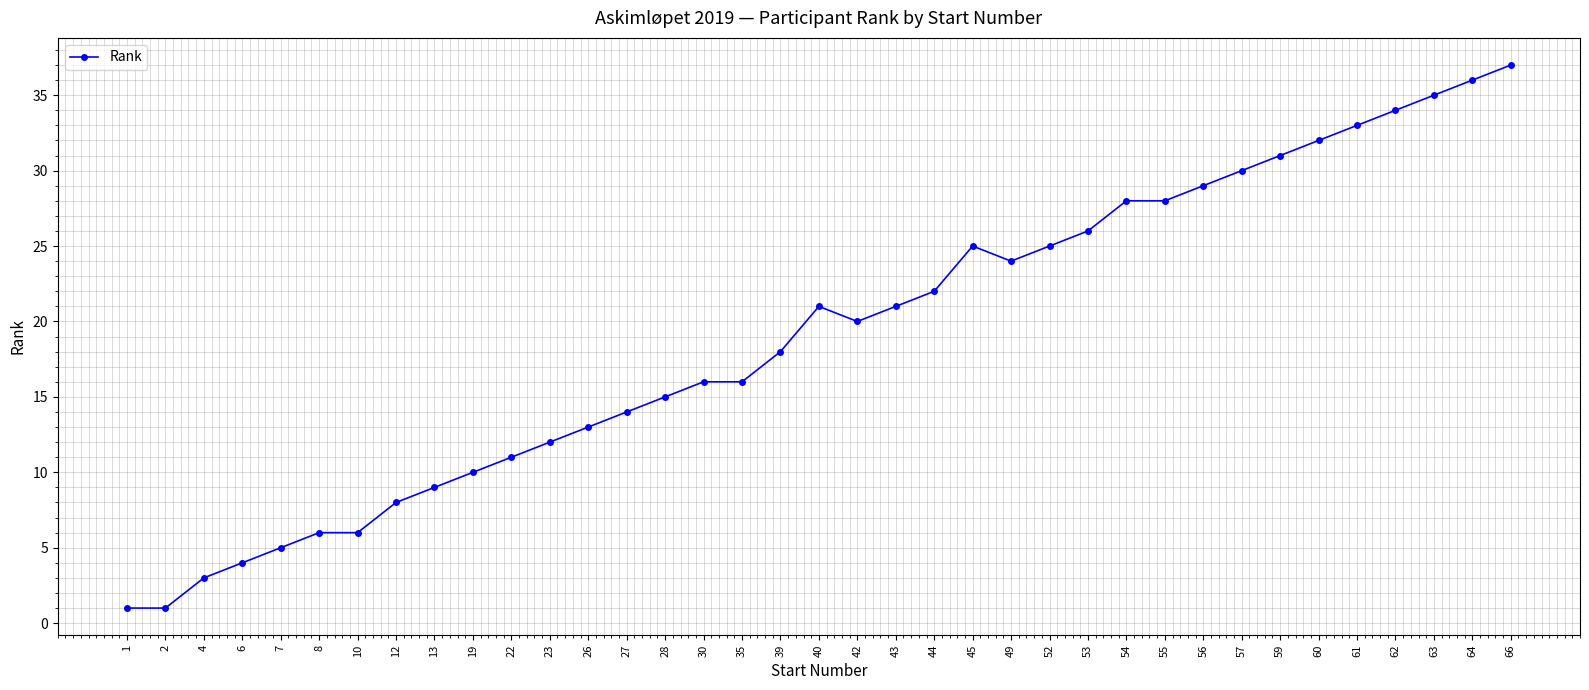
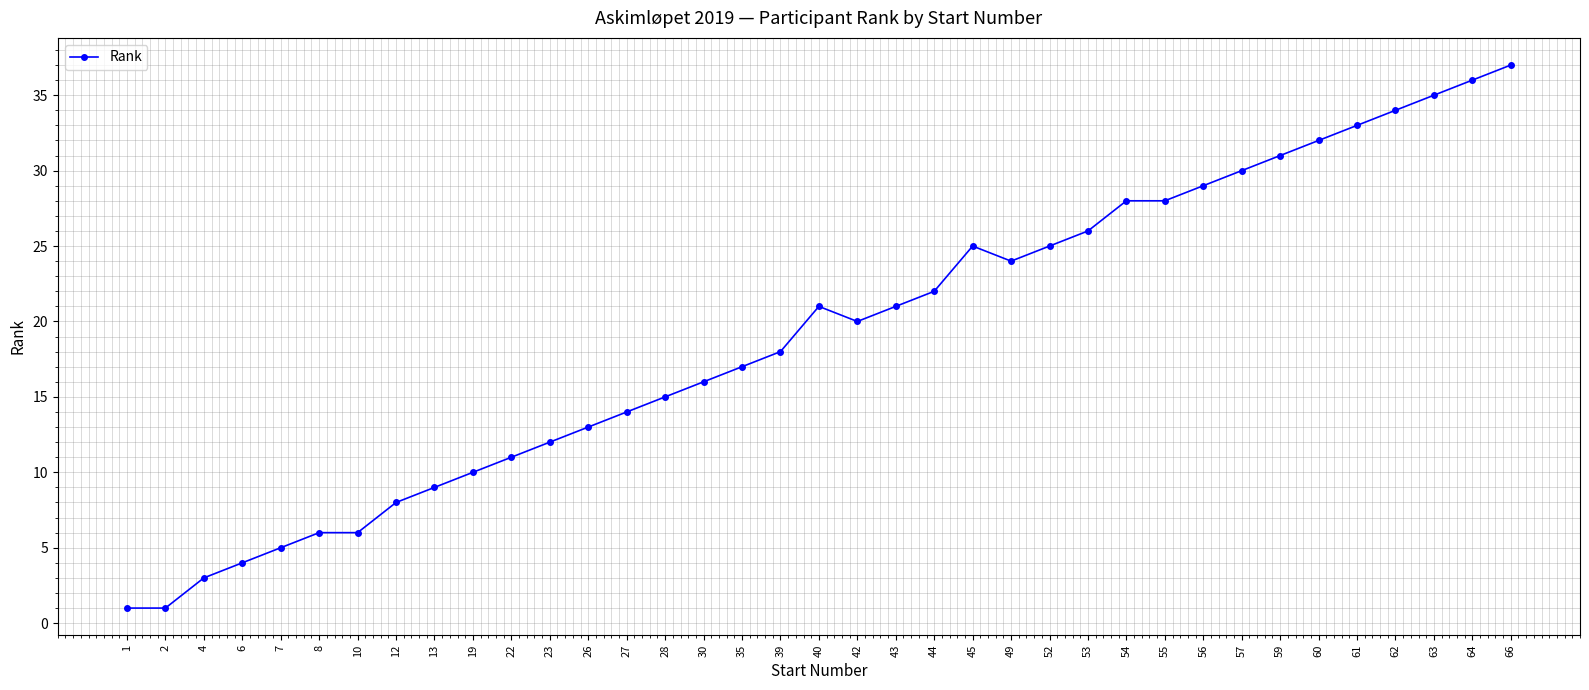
  {
    "1": 1,
    "2": 1,
    "4": 3,
    "6": 4,
    "7": 5,
    "8": 6,
    "10": 6,
    "12": 8,
    "13": 9,
    "19": 10,
    "22": 11,
    "23": 12,
    "26": 13,
    "27": 14,
    "28": 15,
    "30": 16,
-   "35": 16,
+   "35": 17,
    "39": 18,
    "40": 21,
    "42": 20,
    "43": 21,
    "44": 22,
    "45": 25,
    "49": 24,
    "52": 25,
    "53": 26,
    "54": 28,
    "55": 28,
    "56": 29,
    "57": 30,
    "59": 31,
    "60": 32,
    "61": 33,
    "62": 34,
    "63": 35,
    "64": 36,
    "66": 37
  }
